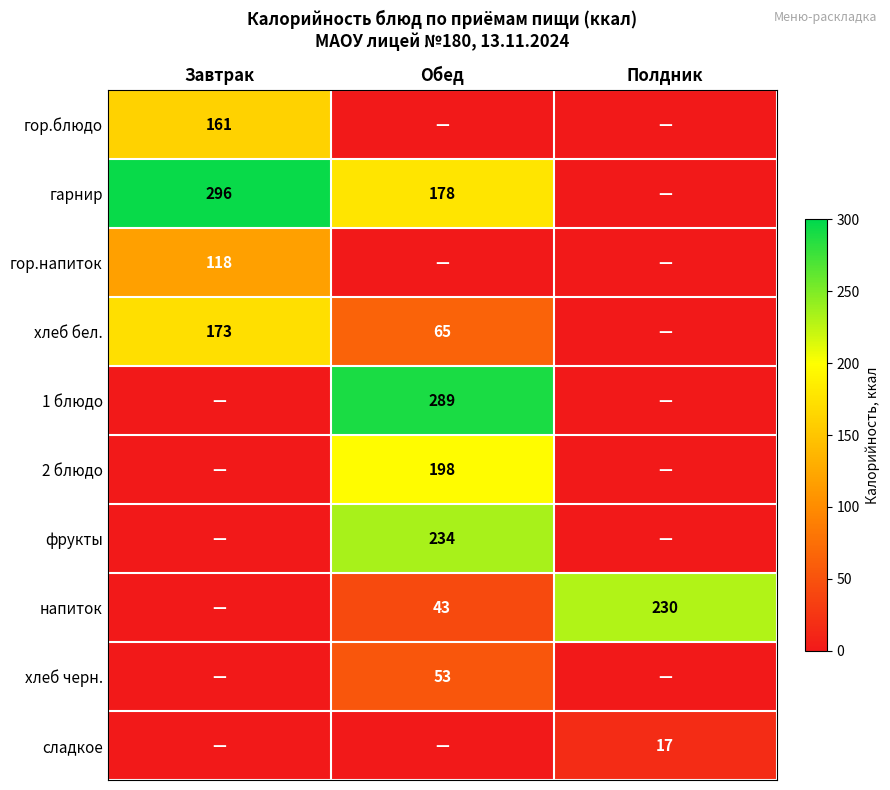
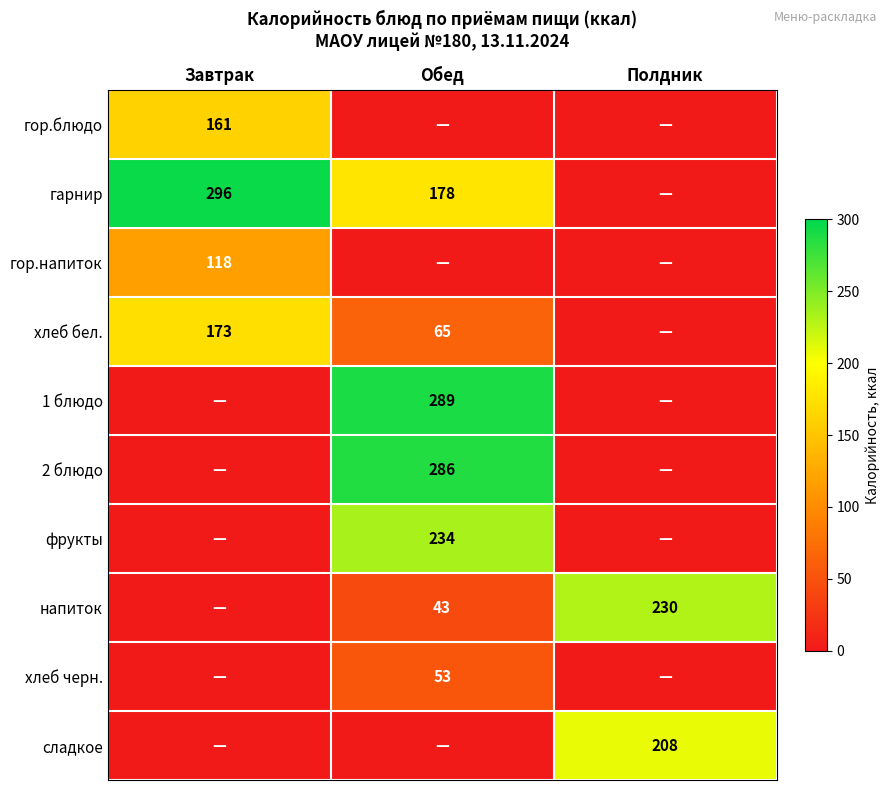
  {
    "гор.блюдо": {
      "Завтрак": 161
    },
    "гарнир": {
      "Завтрак": 296,
      "Обед": 178
    },
    "гор.напиток": {
      "Завтрак": 118
    },
    "хлеб бел.": {
      "Завтрак": 173,
      "Обед": 65
    },
    "1 блюдо": {
      "Обед": 289
    },
    "2 блюдо": {
-     "Обед": 198
+     "Обед": 286
    },
    "фрукты": {
      "Обед": 234
    },
    "напиток": {
      "Обед": 43,
      "Полдник": 230
    },
    "хлеб черн.": {
      "Обед": 53
    },
    "сладкое": {
-     "Полдник": 17
+     "Полдник": 208
    }
  }
